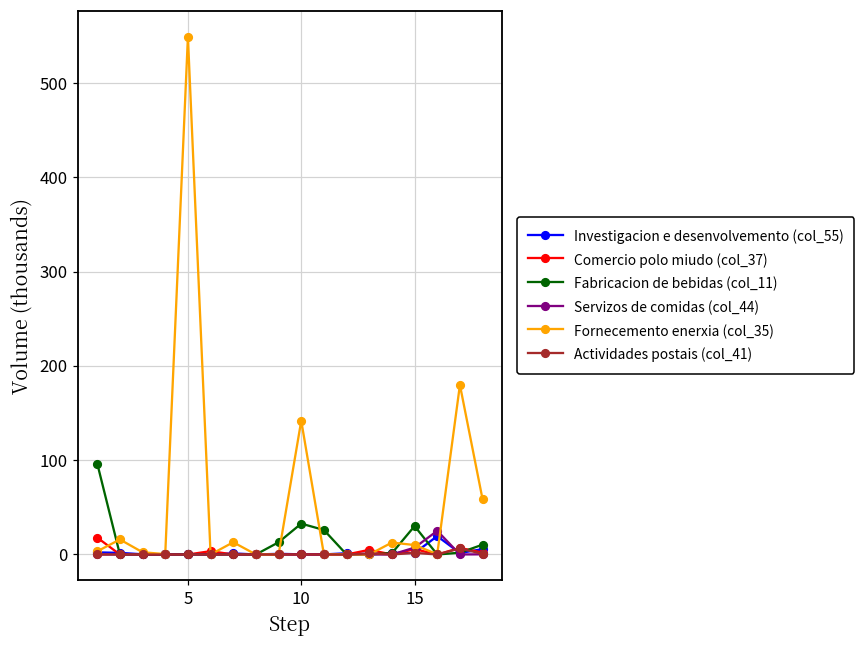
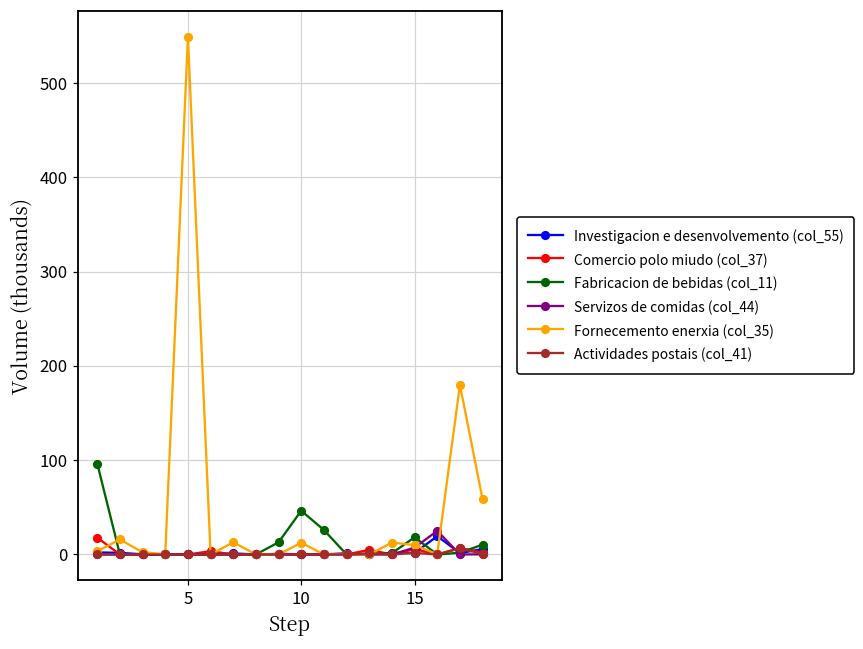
  {
    "Fabricacion de bebidas (col_11)": {
-     "10": 30,
-     "15": 30
+     "10": 50,
+     "15": 20
    },
    "Fornecemento enerxia (col_35)": {
      "5": 550,
-     "10": 140
+     "10": 10
    }
  }
